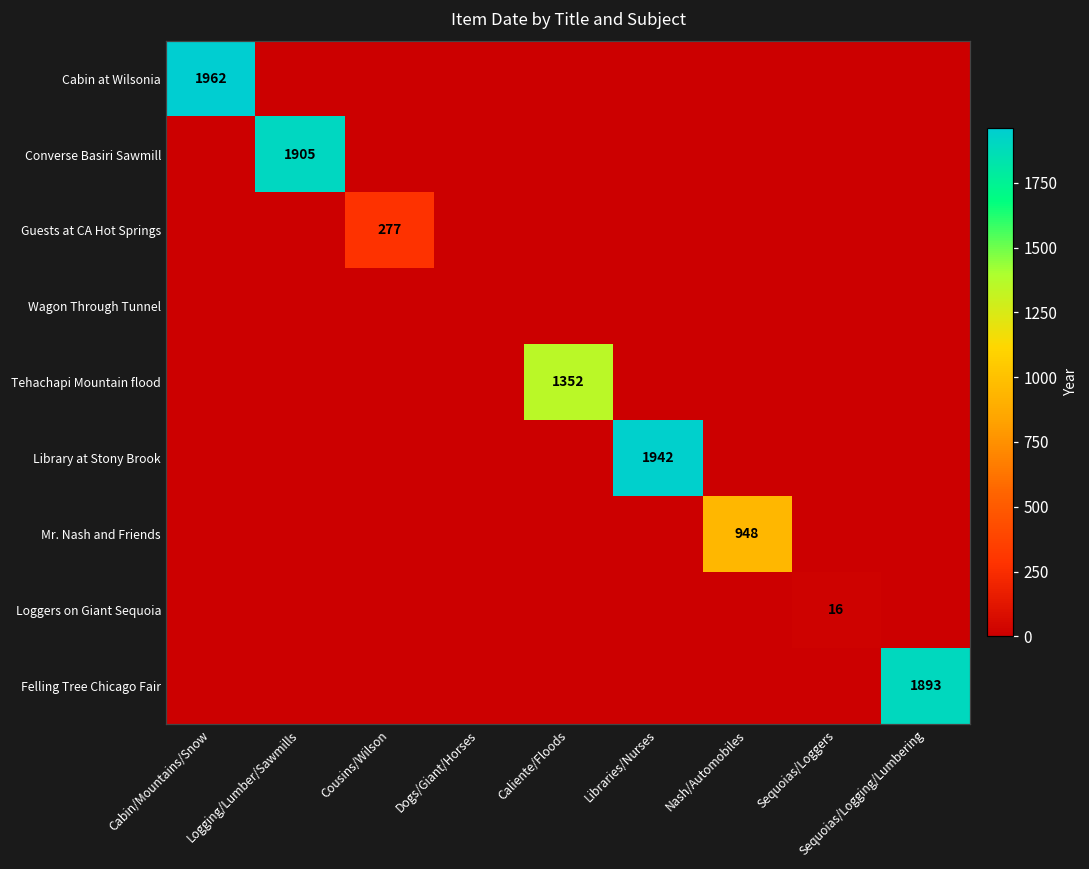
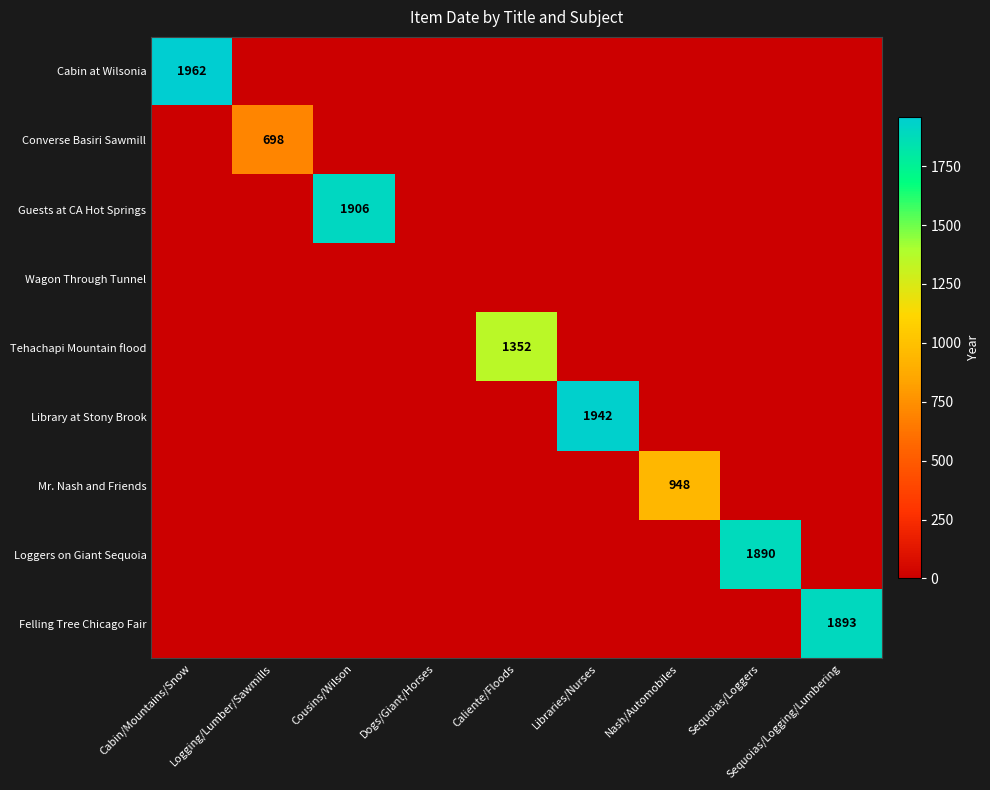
  {
    "Cabin at Wilsonia": {
      "Cabin/Mountains/Snow": 1962
    },
    "Converse Basiri Sawmill": {
-     "Logging/Lumber/Sawmills": 1905
+     "Logging/Lumber/Sawmills": 698
    },
    "Guests at CA Hot Springs": {
-     "Cousins/Wilson": 277
+     "Cousins/Wilson": 1906
    },
    "Tehachapi Mountain flood": {
      "Caliente/Floods": 1352
    },
    "Library at Stony Brook": {
      "Libraries/Nurses": 1942
    },
    "Mr. Nash and Friends": {
      "Nash/Automobiles": 948
    },
    "Loggers on Giant Sequoia": {
-     "Sequoias/Loggers": 16
+     "Sequoias/Loggers": 1890
    },
    "Felling Tree Chicago Fair": {
      "Sequoias/Logging/Lumbering": 1893
    }
  }
